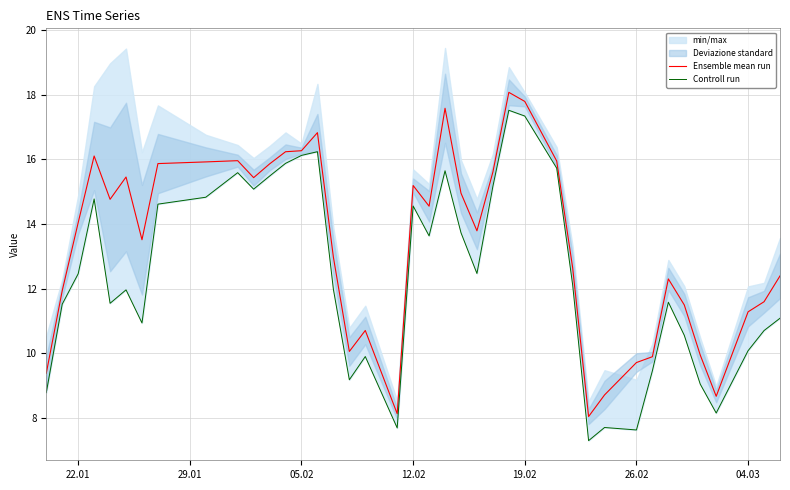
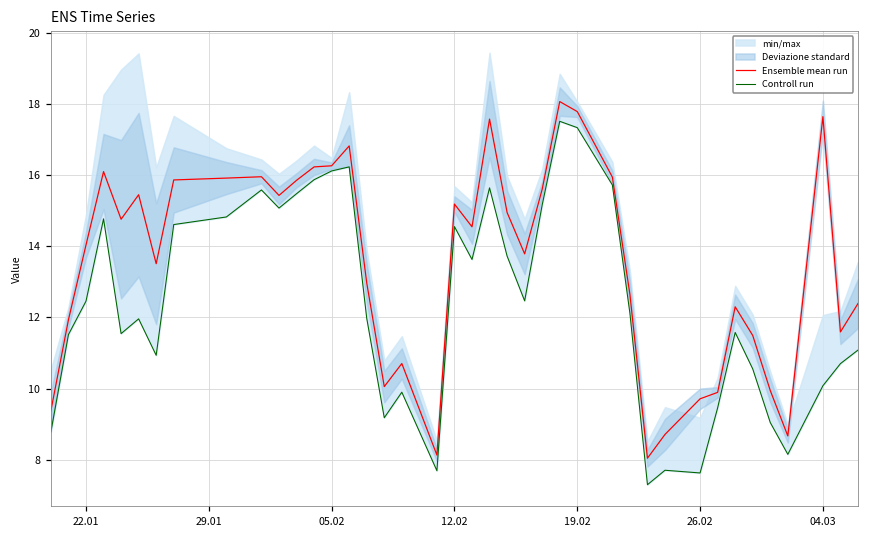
  {
    "Ensemble mean run": {
      "22.01": 14.0,
      "05.02": 16.3,
      "12.02": 15.2,
      "19.02": 17.8,
      "26.02": 9.7,
-     "04.03": 11.3
+     "04.03": 17.6
    },
    "Controll run": {
      "22.01": 12.5,
      "05.02": 16.1,
      "12.02": 14.6,
      "19.02": 17.3,
      "26.02": 7.6,
      "04.03": 10.1
    }
  }
